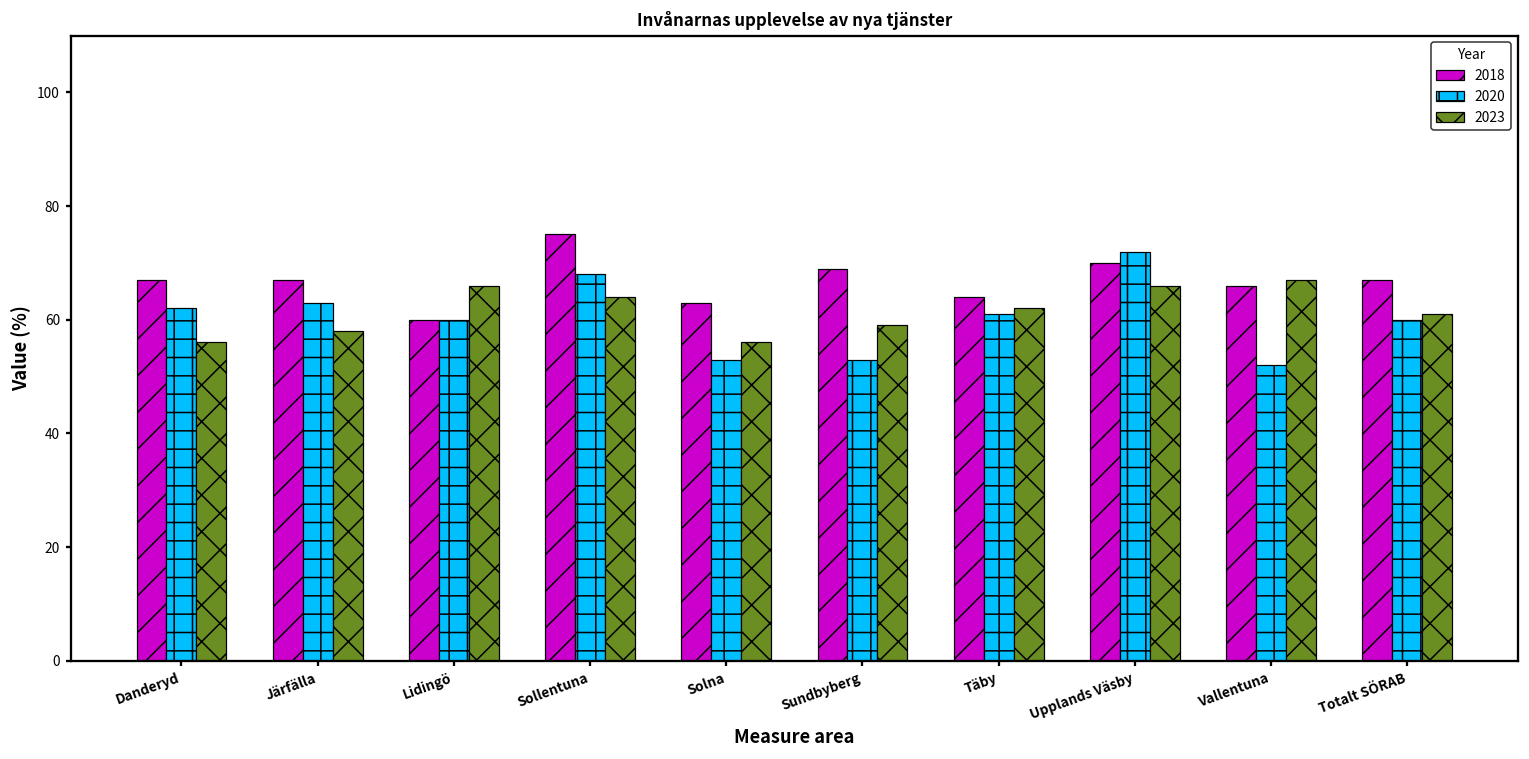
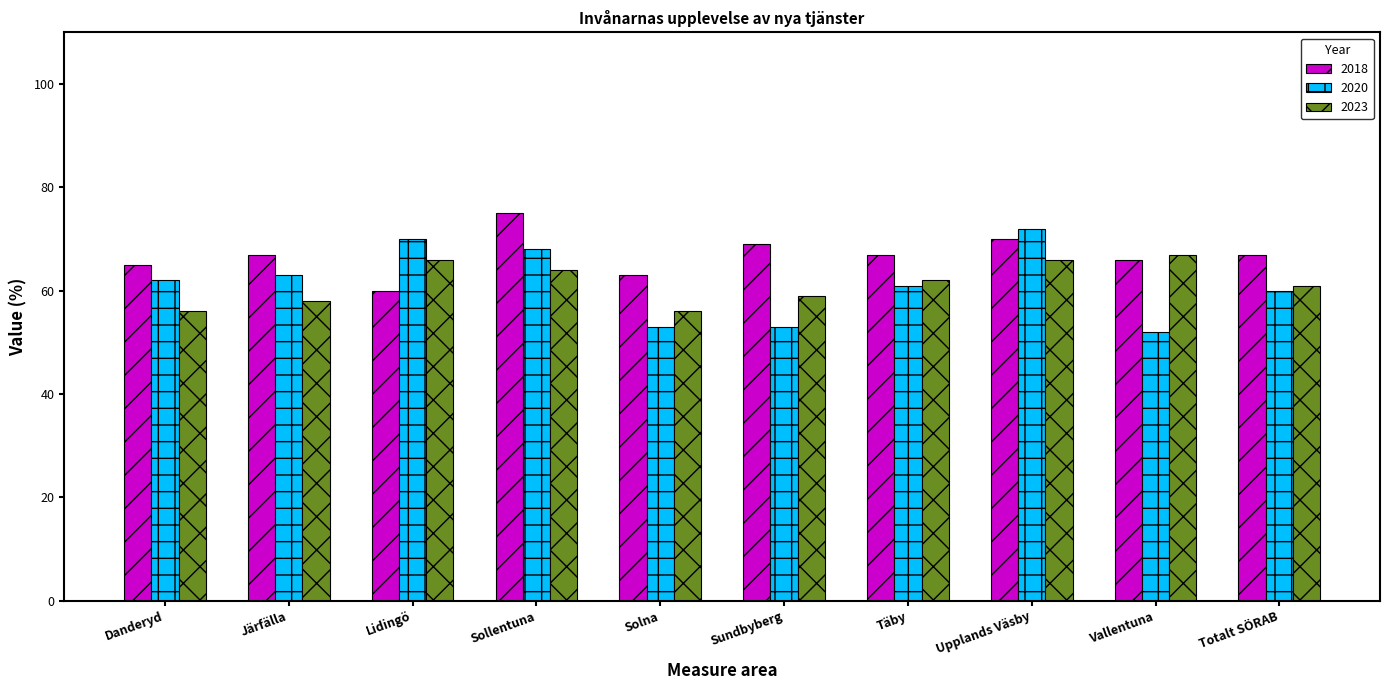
  {
    "2018": {
-     "Danderyd": 67,
+     "Danderyd": 65,
      "Järfälla": 67,
      "Lidingö": 60,
      "Sollentuna": 75,
      "Solna": 63,
      "Sundbyberg": 69,
-     "Täby": 64,
+     "Täby": 67,
      "Upplands Väsby": 70,
      "Vallentuna": 66,
      "Totalt SÖRAB": 67
    },
    "2020": {
      "Danderyd": 62,
      "Järfälla": 63,
-     "Lidingö": 60,
+     "Lidingö": 70,
      "Sollentuna": 68,
      "Solna": 53,
      "Sundbyberg": 53,
      "Täby": 61,
      "Upplands Väsby": 72,
      "Vallentuna": 52,
      "Totalt SÖRAB": 60
    },
    "2023": {
      "Danderyd": 56,
      "Järfälla": 58,
      "Lidingö": 66,
      "Sollentuna": 64,
      "Solna": 56,
      "Sundbyberg": 59,
      "Täby": 62,
      "Upplands Väsby": 66,
      "Vallentuna": 67,
      "Totalt SÖRAB": 61
    }
  }
